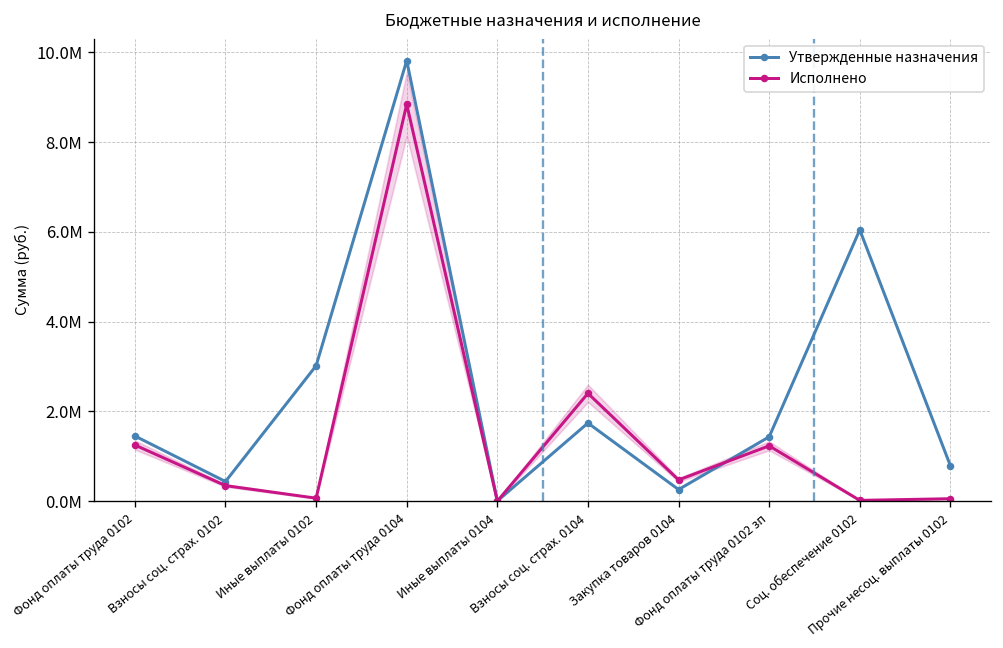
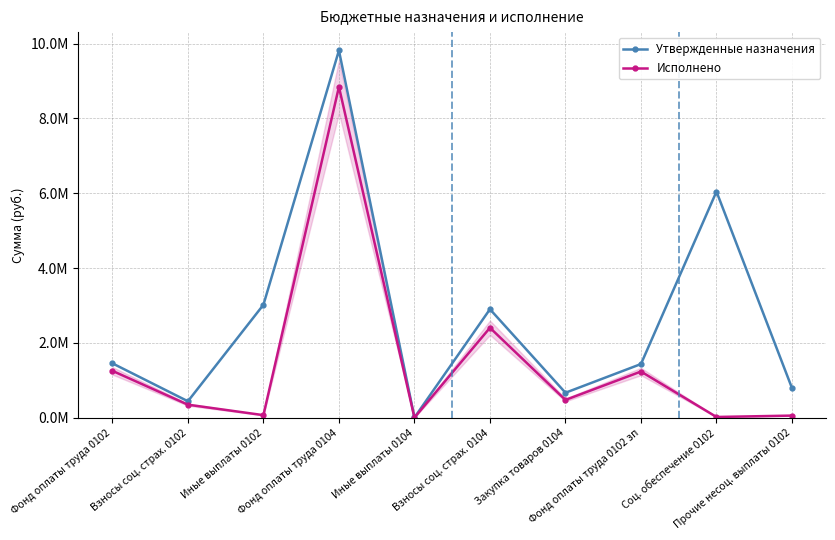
  {
    "Утвержденные назначения": {
      "Фонд оплаты труда 0102": 1500000,
      "Иные выплаты 0102": 3000000,
      "Фонд оплаты труда 0104": 9800000,
-     "Взносы соц. страх. 0104": 1700000,
-     "Закупка товаров 0104": 300000,
+     "Взносы соц. страх. 0104": 2900000,
+     "Закупка товаров 0104": 700000,
      "Фонд оплаты труда 0102 зп": 1400000,
      "Соц. обеспечение 0102": 6000000,
      "Прочие несоц. выплаты 0102": 800000
    }
  }
